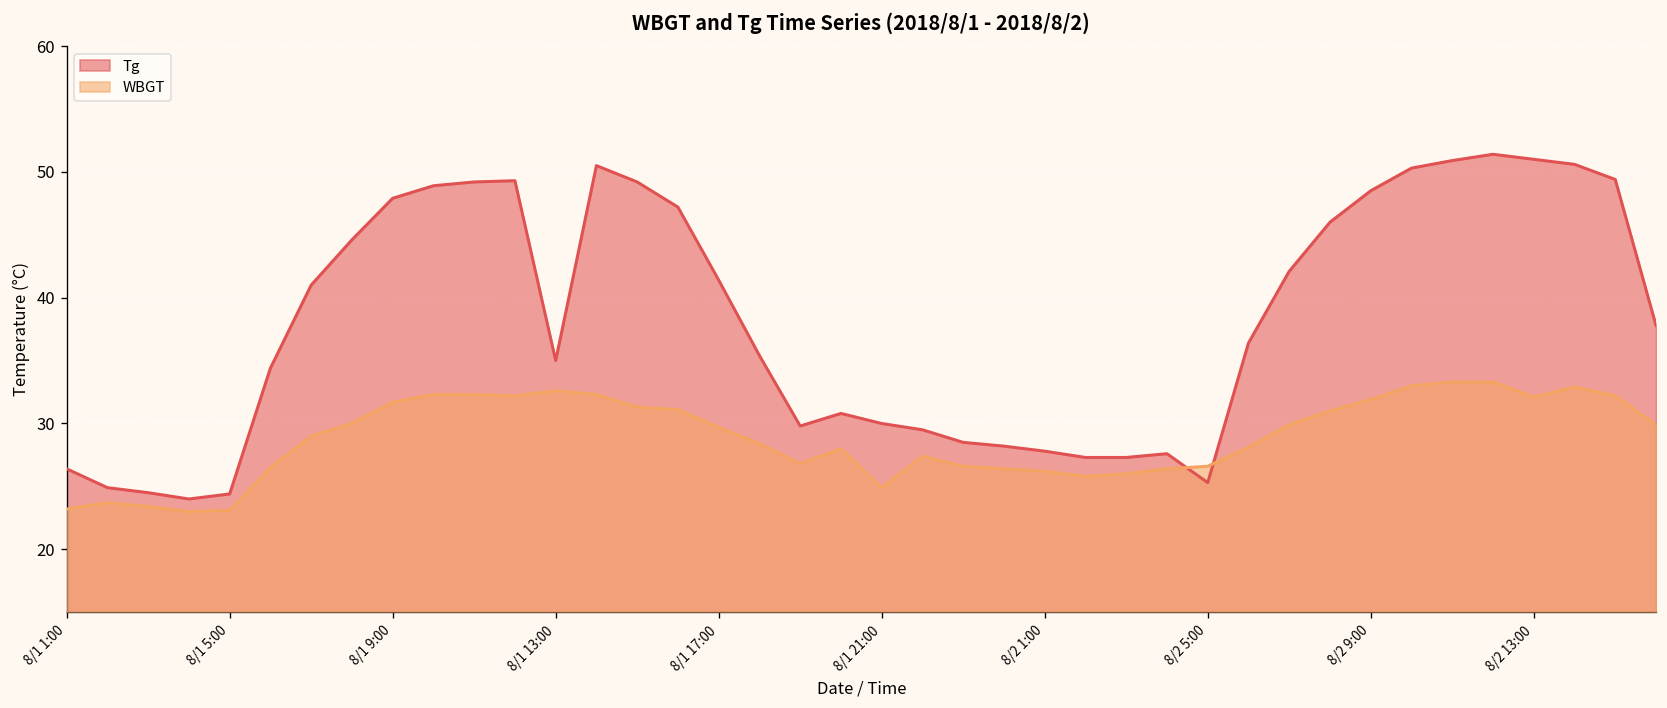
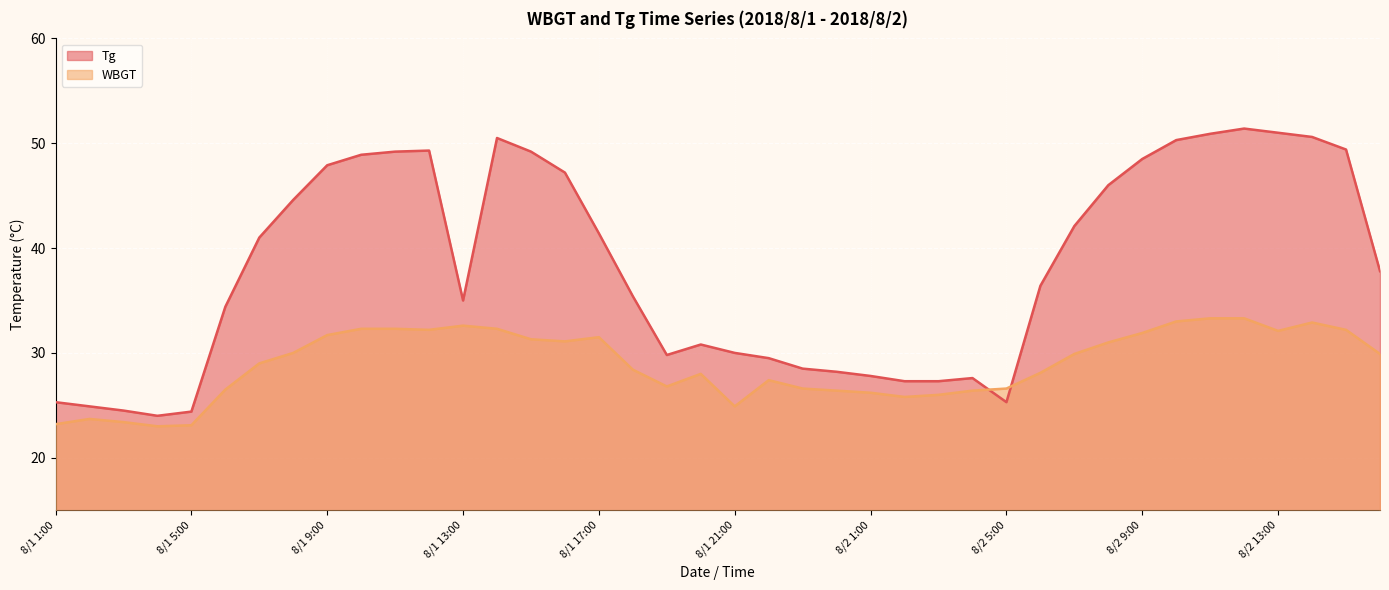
  {
    "Tg": {
-     "8/1 1:00": 26.4,
+     "8/1 1:00": 25.3,
      "8/1 5:00": 24.4,
      "8/1 9:00": 47.9,
      "8/1 13:00": 35.0,
      "8/1 17:00": 41.4,
      "8/1 21:00": 30.0,
      "8/2 1:00": 27.8,
      "8/2 5:00": 25.3,
      "8/2 9:00": 48.5,
      "8/2 13:00": 51.0
    },
    "WBGT": {
      "8/1 1:00": 23.2,
      "8/1 5:00": 23.1,
      "8/1 9:00": 31.7,
      "8/1 13:00": 32.6,
-     "8/1 17:00": 29.7,
+     "8/1 17:00": 31.5,
      "8/1 21:00": 24.9,
      "8/2 1:00": 26.2,
      "8/2 5:00": 26.6,
      "8/2 9:00": 31.9,
      "8/2 13:00": 32.1
    }
  }
